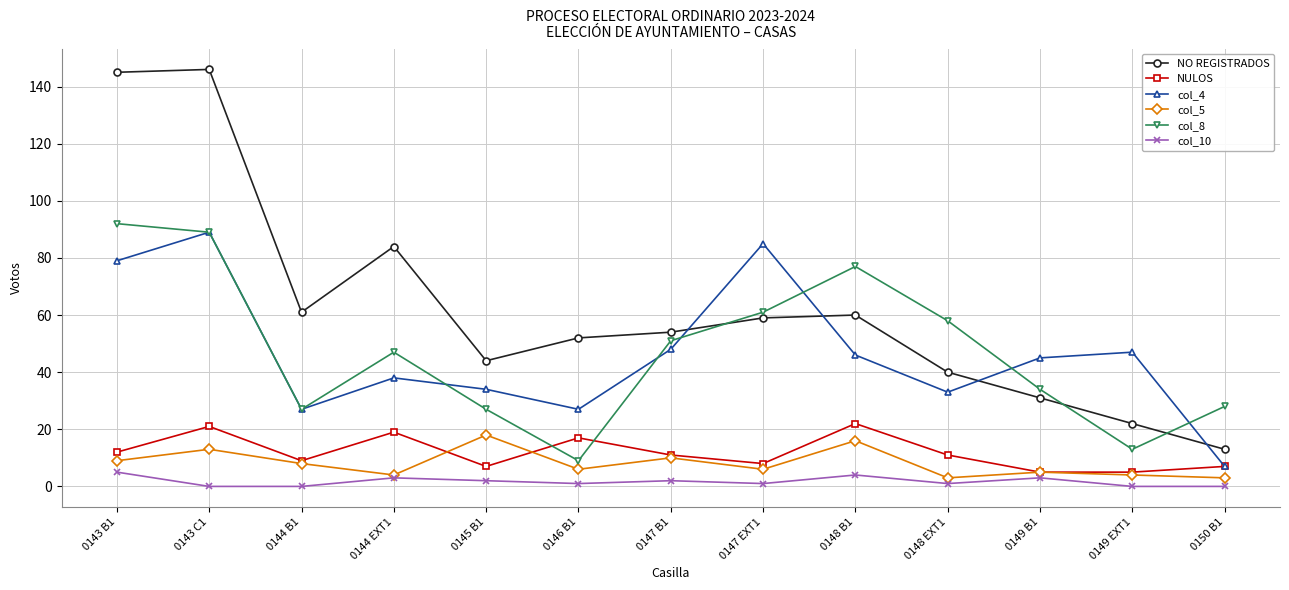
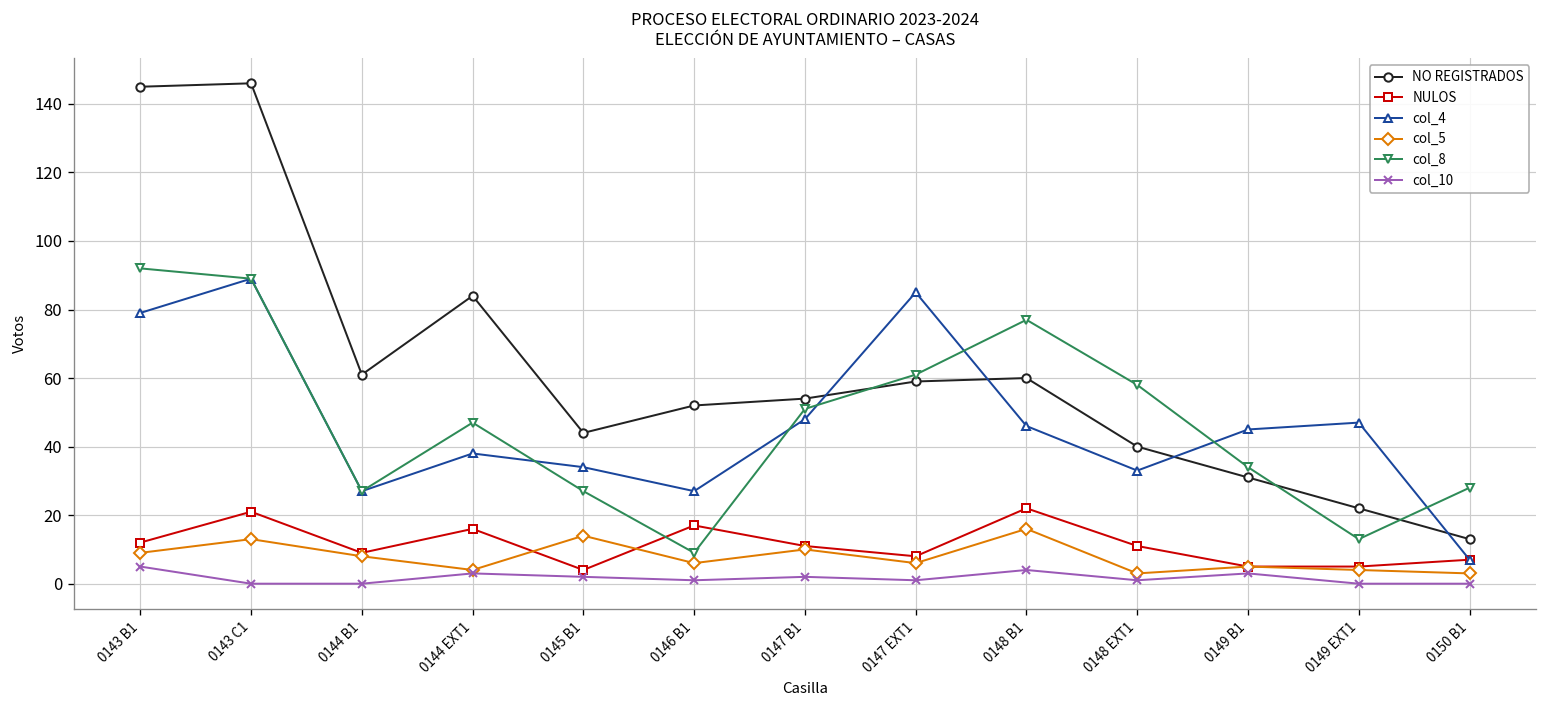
  {
    "NO REGISTRADOS": {
      "0143 B1": 145,
      "0143 C1": 146,
      "0144 B1": 61,
      "0144 EXT1": 84,
      "0145 B1": 44,
      "0146 B1": 52,
      "0147 B1": 54,
      "0147 EXT1": 59,
      "0148 B1": 60,
      "0148 EXT1": 40,
      "0149 B1": 31,
      "0149 EXT1": 22,
      "0150 B1": 13
    },
    "NULOS": {
      "0143 B1": 12,
      "0143 C1": 21,
      "0144 B1": 9,
-     "0144 EXT1": 19,
-     "0145 B1": 7,
+     "0144 EXT1": 16,
+     "0145 B1": 4,
      "0146 B1": 17,
      "0147 B1": 11,
      "0147 EXT1": 8,
      "0148 B1": 22,
      "0148 EXT1": 11,
      "0149 EXT1": 5
    },
    "col_4": {
      "0143 B1": 79,
      "0144 EXT1": 38,
      "0145 B1": 34,
      "0146 B1": 27,
      "0147 B1": 48,
      "0147 EXT1": 85,
      "0148 B1": 46,
      "0148 EXT1": 33,
      "0149 B1": 45,
      "0149 EXT1": 47
    },
    "col_5": {
      "0143 B1": 9,
      "0143 C1": 13,
      "0144 B1": 8,
      "0144 EXT1": 4,
-     "0145 B1": 18,
+     "0145 B1": 14,
      "0146 B1": 6,
      "0147 B1": 10,
      "0147 EXT1": 6,
      "0148 B1": 16,
      "0148 EXT1": 3,
      "0149 EXT1": 4,
      "0150 B1": 3
    },
    "col_8": {
      "0143 B1": 92,
      "0144 EXT1": 47,
      "0145 B1": 27,
      "0146 B1": 9,
      "0147 B1": 51,
      "0147 EXT1": 61,
      "0148 B1": 77,
      "0148 EXT1": 58,
      "0149 B1": 34,
      "0149 EXT1": 13,
      "0150 B1": 28
    },
    "col_10": {
      "0143 B1": 5,
      "0143 C1": 0,
      "0144 B1": 0,
      "0144 EXT1": 3,
      "0145 B1": 2,
      "0146 B1": 1,
      "0147 B1": 2,
      "0147 EXT1": 1,
      "0148 B1": 4,
      "0148 EXT1": 1,
      "0149 B1": 3,
      "0149 EXT1": 0,
      "0150 B1": 0
    }
  }
